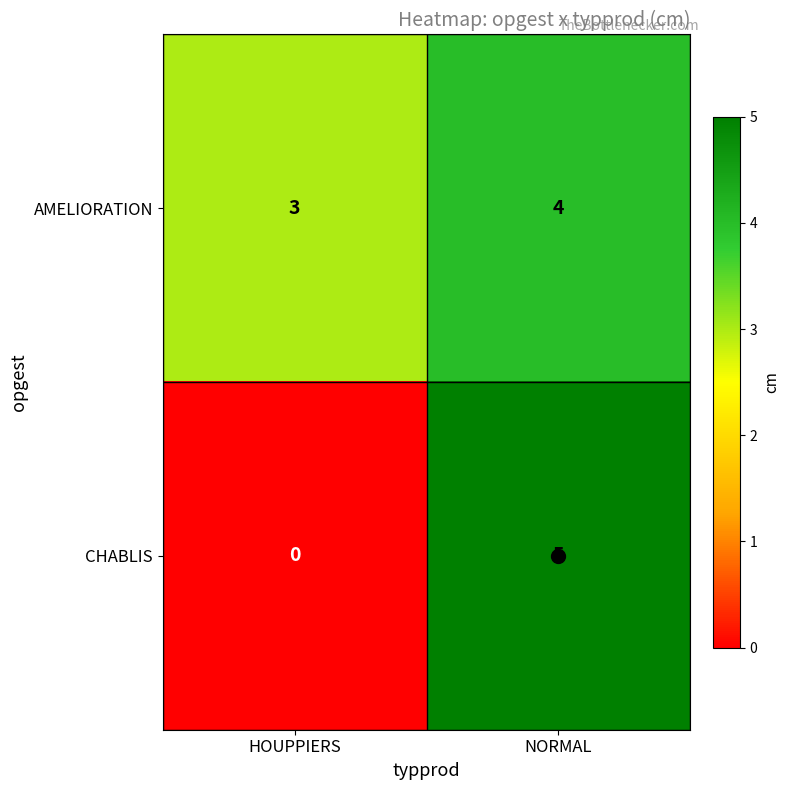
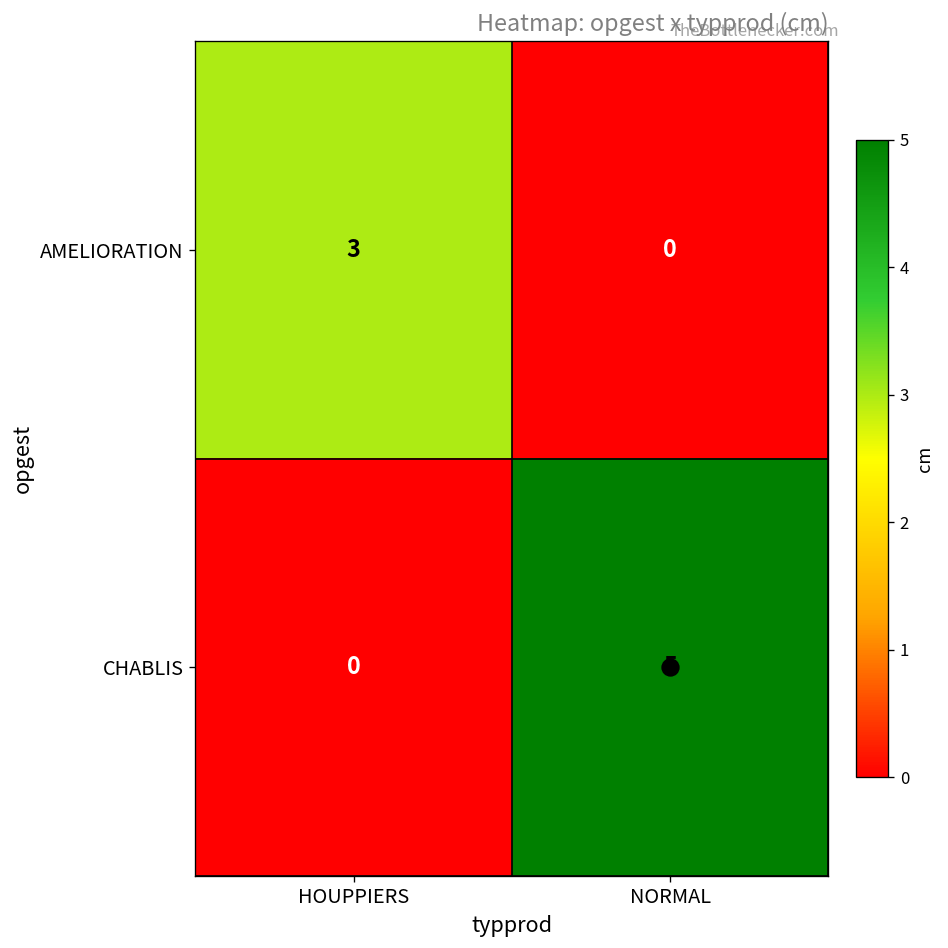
  {
    "AMELIORATION": {
      "HOUPPIERS": 3,
-     "NORMAL": 4
+     "NORMAL": 0
    },
    "CHABLIS": {
      "HOUPPIERS": 0
    }
  }
